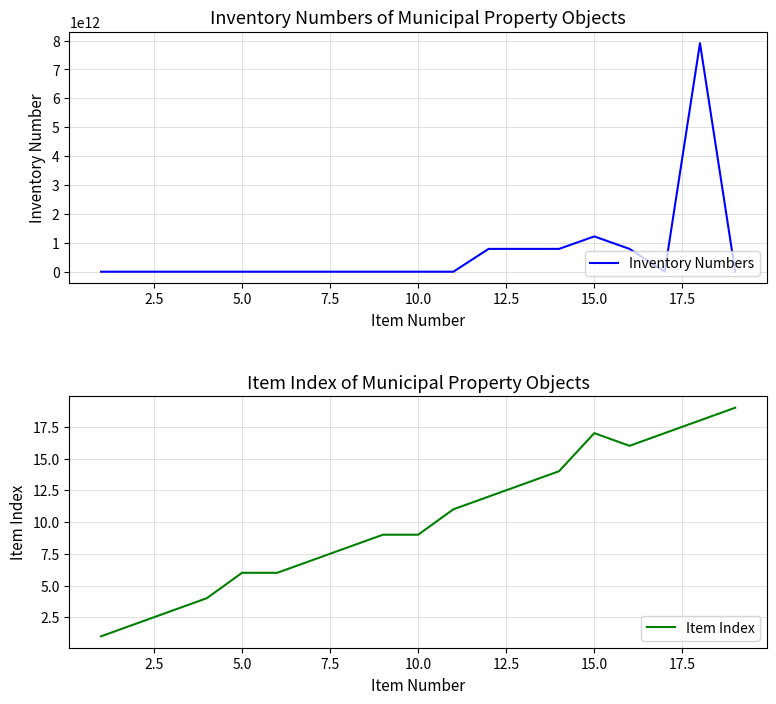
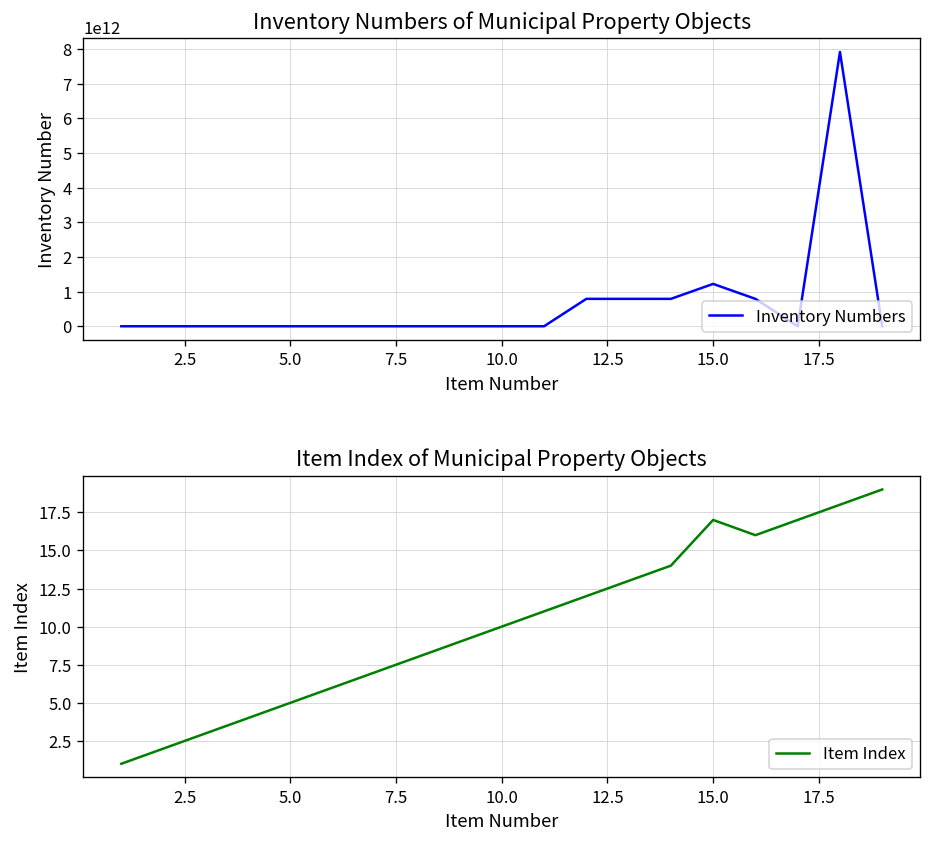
  {
    "Inventory Numbers of Municipal Property Objects": {
      "5.0": 0,
      "10.0": 0,
      "15.0": 1200000000000
    },
    "Item Index of Municipal Property Objects": {
-     "5.0": 6,
-     "10.0": 9,
+     "5.0": 5,
+     "10.0": 10,
      "15.0": 17
    }
  }
